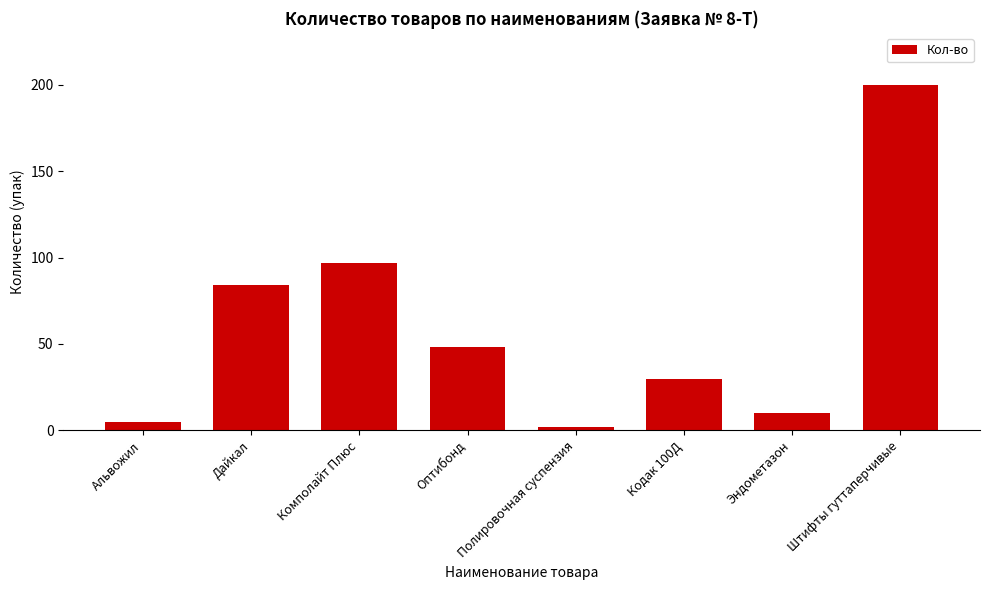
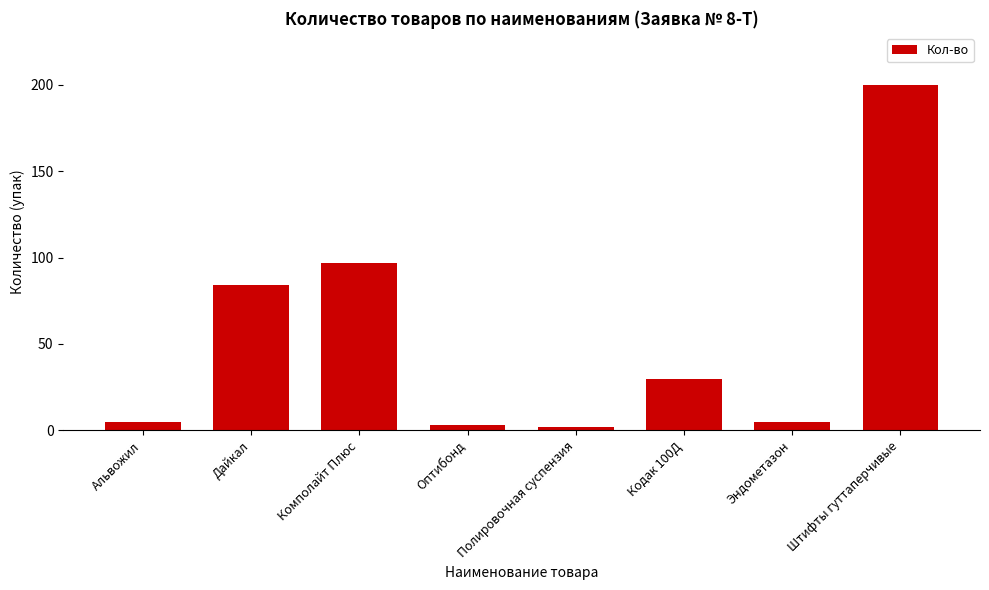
  {
    "Альвожил": 5,
    "Дайкал": 84,
    "Комполайт Плюс": 97,
-   "Оптибонд": 48,
+   "Оптибонд": 3,
    "Полировочная суспензия": 2,
    "Кодак 100Д": 30,
-   "Эндометазон": 10,
+   "Эндометазон": 5,
    "Штифты гуттаперчивые": 200
  }
